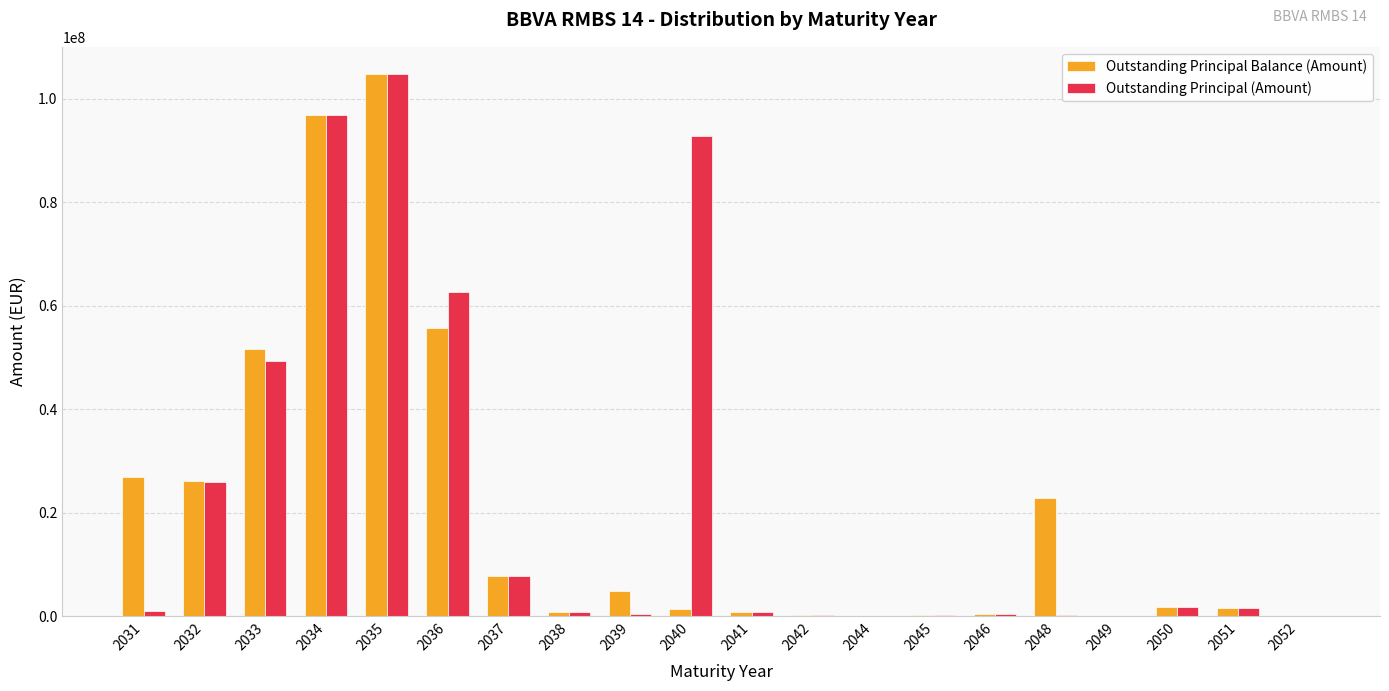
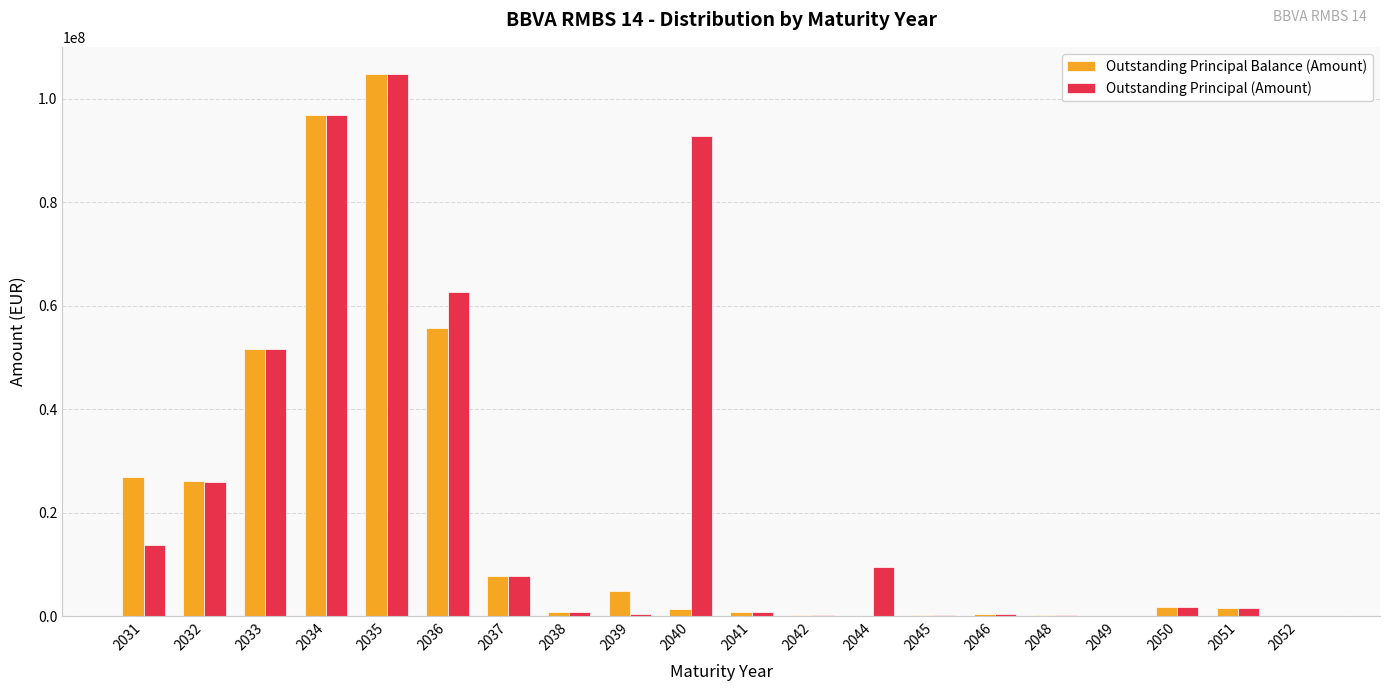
  {
    "Outstanding Principal Balance (Amount)": {
      "2031": 27000000,
      "2032": 26000000,
      "2033": 52000000,
      "2034": 97000000,
      "2035": 105000000,
      "2036": 56000000,
      "2037": 8000000,
      "2038": 1000000,
      "2039": 5000000,
      "2040": 1000000,
      "2041": 1000000,
-     "2048": 23000000,
+     "2048": 0,
      "2050": 2000000,
      "2051": 2000000
    },
    "Outstanding Principal (Amount)": {
-     "2031": 1000000,
+     "2031": 14000000,
      "2032": 26000000,
-     "2033": 49000000,
+     "2033": 52000000,
      "2034": 97000000,
      "2035": 105000000,
      "2036": 63000000,
      "2037": 8000000,
      "2038": 1000000,
      "2040": 93000000,
      "2041": 1000000,
-     "2044": 0,
+     "2044": 9000000,
      "2050": 2000000,
      "2051": 2000000
    }
  }
